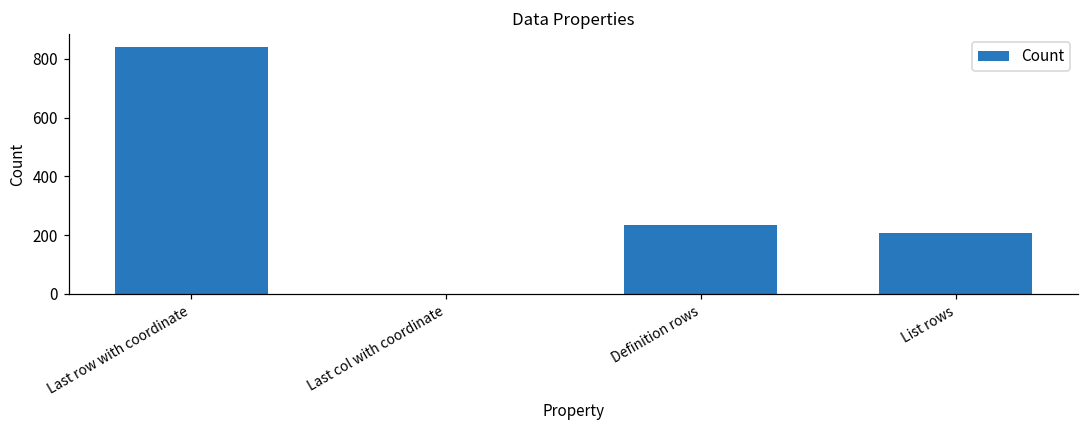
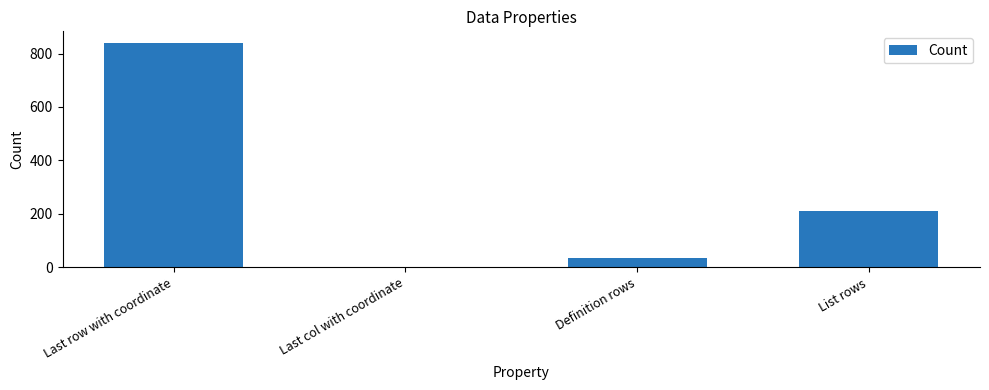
  {
    "Last row with coordinate": 840,
-   "Definition rows": 240,
+   "Definition rows": 30,
    "List rows": 210
  }
